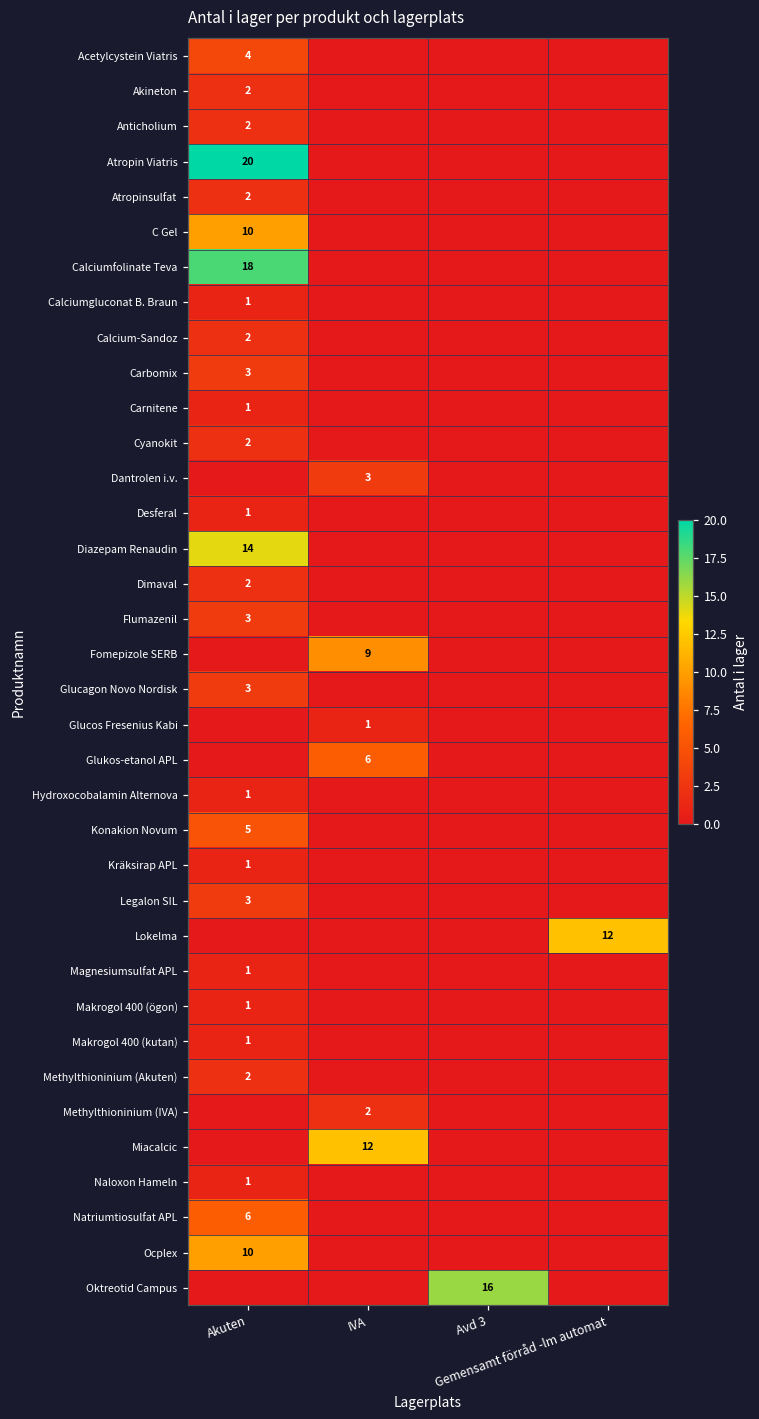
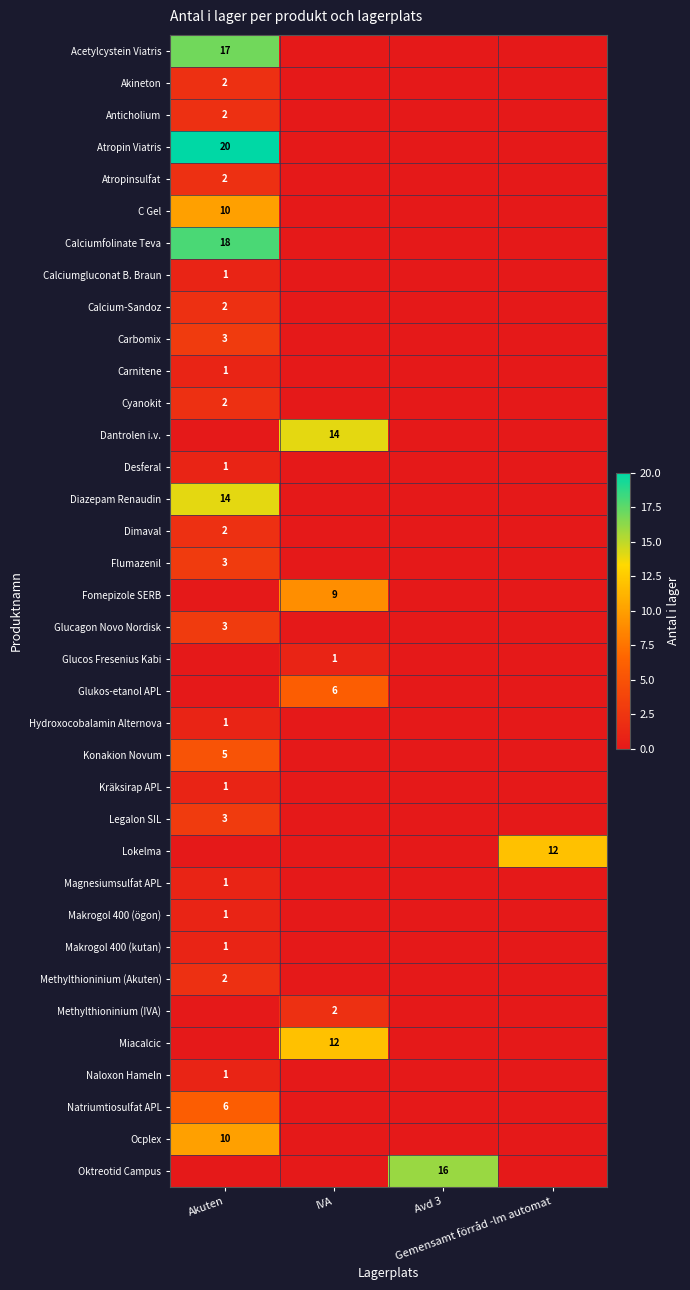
  {
    "Acetylcystein Viatris": {
-     "Akuten": 4
+     "Akuten": 17
    },
    "Akineton": {
      "Akuten": 2
    },
    "Anticholium": {
      "Akuten": 2
    },
    "Atropin Viatris": {
      "Akuten": 20
    },
    "Atropinsulfat": {
      "Akuten": 2
    },
    "C Gel": {
      "Akuten": 10
    },
    "Calciumfolinate Teva": {
      "Akuten": 18
    },
    "Calciumgluconat B. Braun": {
      "Akuten": 1
    },
    "Calcium-Sandoz": {
      "Akuten": 2
    },
    "Carbomix": {
      "Akuten": 3
    },
    "Carnitene": {
      "Akuten": 1
    },
    "Cyanokit": {
      "Akuten": 2
    },
    "Dantrolen i.v.": {
-     "IVA": 3
+     "IVA": 14
    },
    "Desferal": {
      "Akuten": 1
    },
    "Diazepam Renaudin": {
      "Akuten": 14
    },
    "Dimaval": {
      "Akuten": 2
    },
    "Flumazenil": {
      "Akuten": 3
    },
    "Fomepizole SERB": {
      "IVA": 9
    },
    "Glucagon Novo Nordisk": {
      "Akuten": 3
    },
    "Glucos Fresenius Kabi": {
      "IVA": 1
    },
    "Glukos-etanol APL": {
      "IVA": 6
    },
    "Hydroxocobalamin Alternova": {
      "Akuten": 1
    },
    "Konakion Novum": {
      "Akuten": 5
    },
    "Kräksirap APL": {
      "Akuten": 1
    },
    "Legalon SIL": {
      "Akuten": 3
    },
    "Lokelma": {
      "Gemensamt förråd -lm automat": 12
    },
    "Magnesiumsulfat APL": {
      "Akuten": 1
    },
    "Makrogol 400 (ögon)": {
      "Akuten": 1
    },
    "Makrogol 400 (kutan)": {
      "Akuten": 1
    },
    "Methylthioninium (Akuten)": {
      "Akuten": 2
    },
    "Methylthioninium (IVA)": {
      "IVA": 2
    },
    "Miacalcic": {
      "IVA": 12
    },
    "Naloxon Hameln": {
      "Akuten": 1
    },
    "Natriumtiosulfat APL": {
      "Akuten": 6
    },
    "Ocplex": {
      "Akuten": 10
    },
    "Oktreotid Campus": {
      "Avd 3": 16
    }
  }
